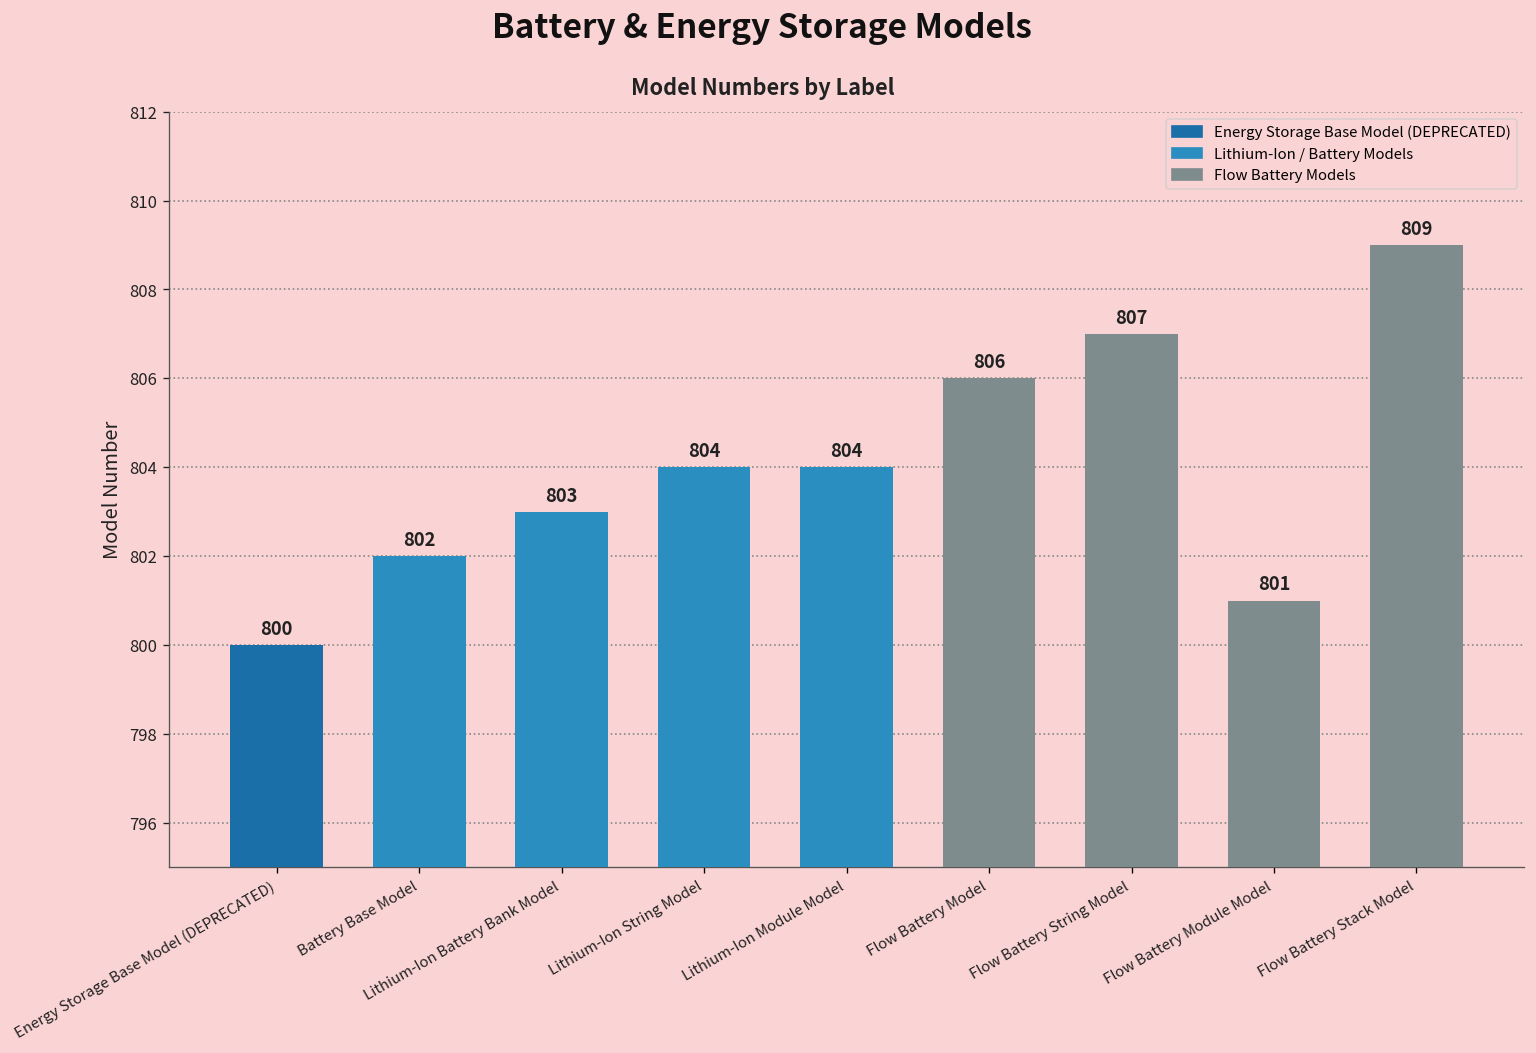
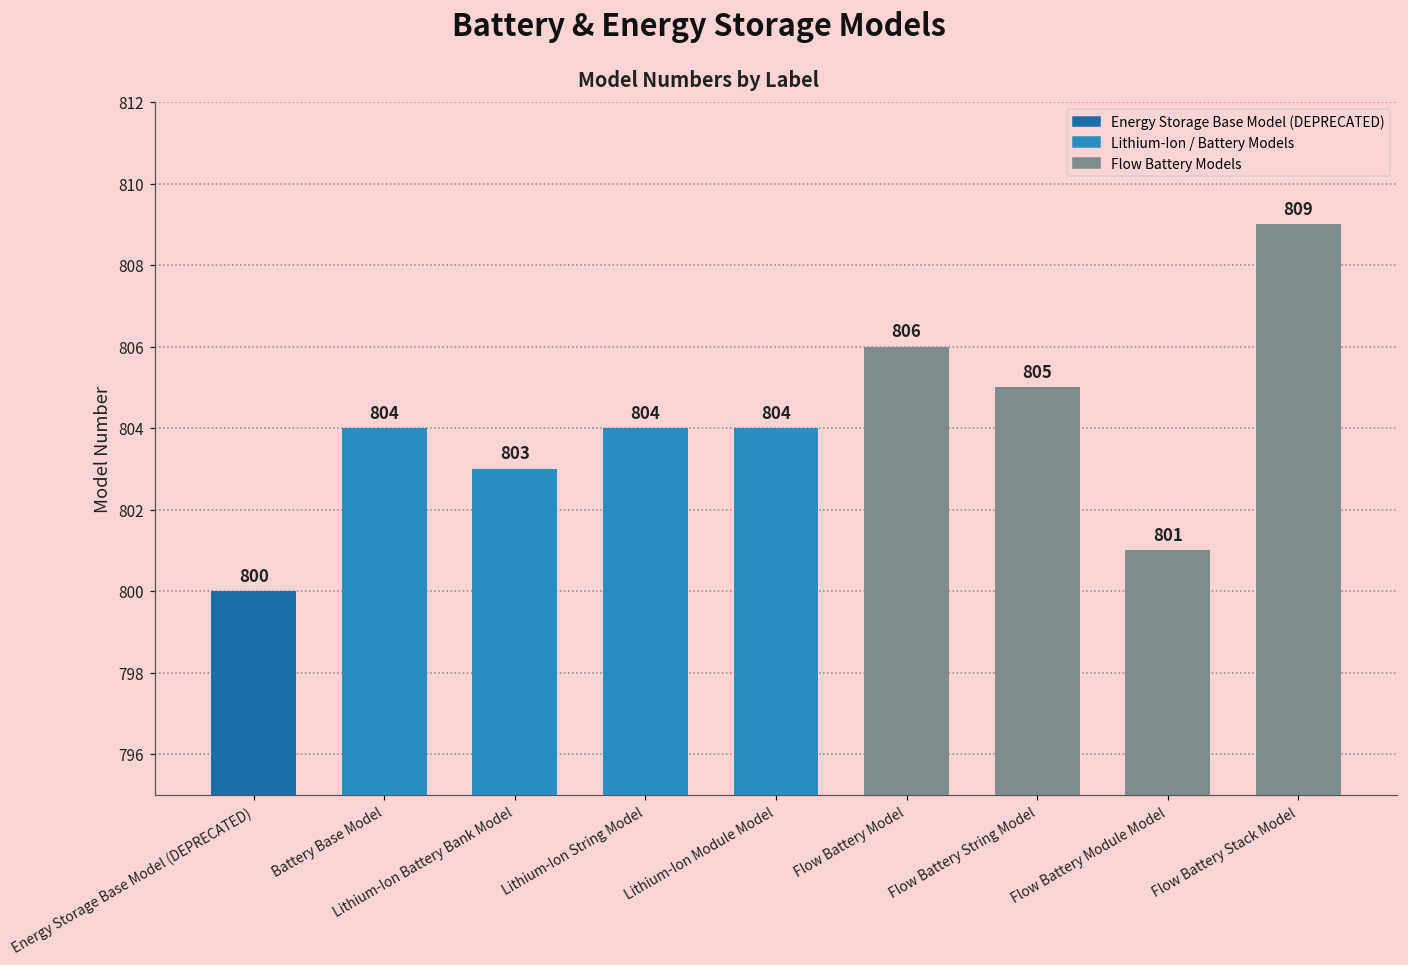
  {
    "Energy Storage Base Model (DEPRECATED)": 800,
-   "Battery Base Model": 802,
+   "Battery Base Model": 804,
    "Lithium-Ion Battery Bank Model": 803,
    "Lithium-Ion String Model": 804,
    "Lithium-Ion Module Model": 804,
    "Flow Battery Model": 806,
-   "Flow Battery String Model": 807,
+   "Flow Battery String Model": 805,
    "Flow Battery Module Model": 801,
    "Flow Battery Stack Model": 809
  }
